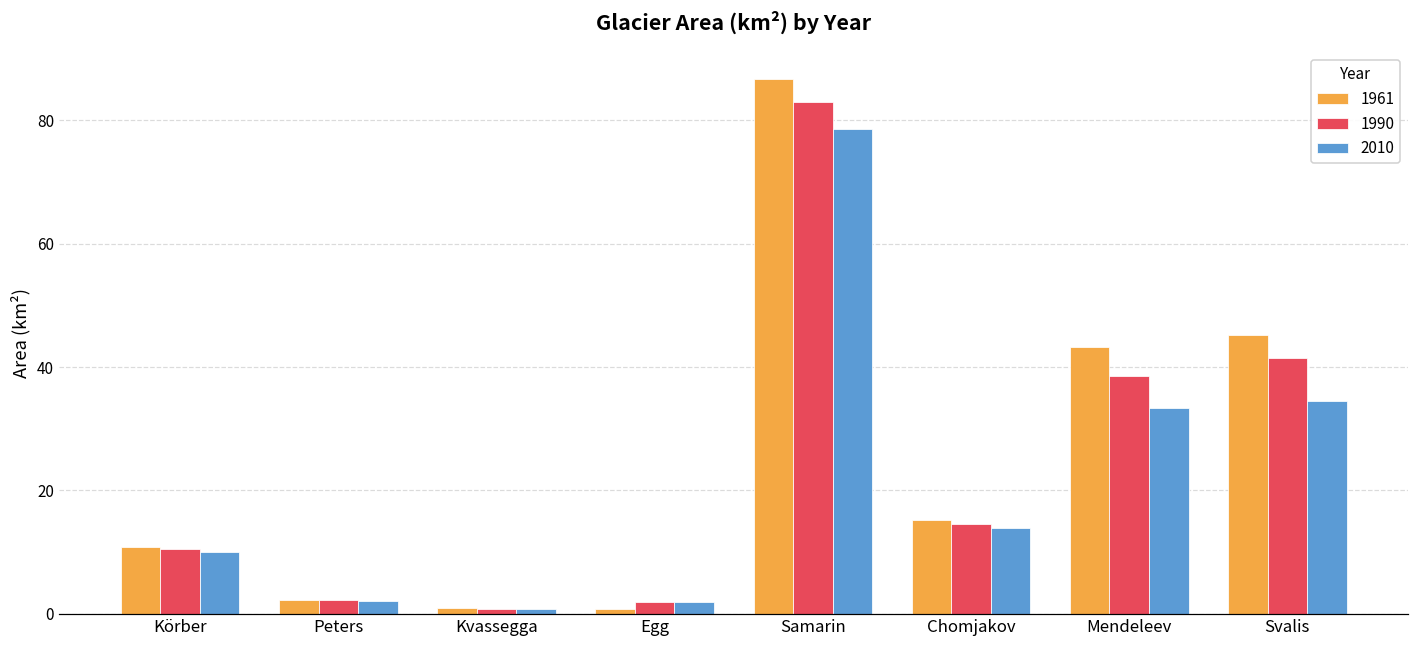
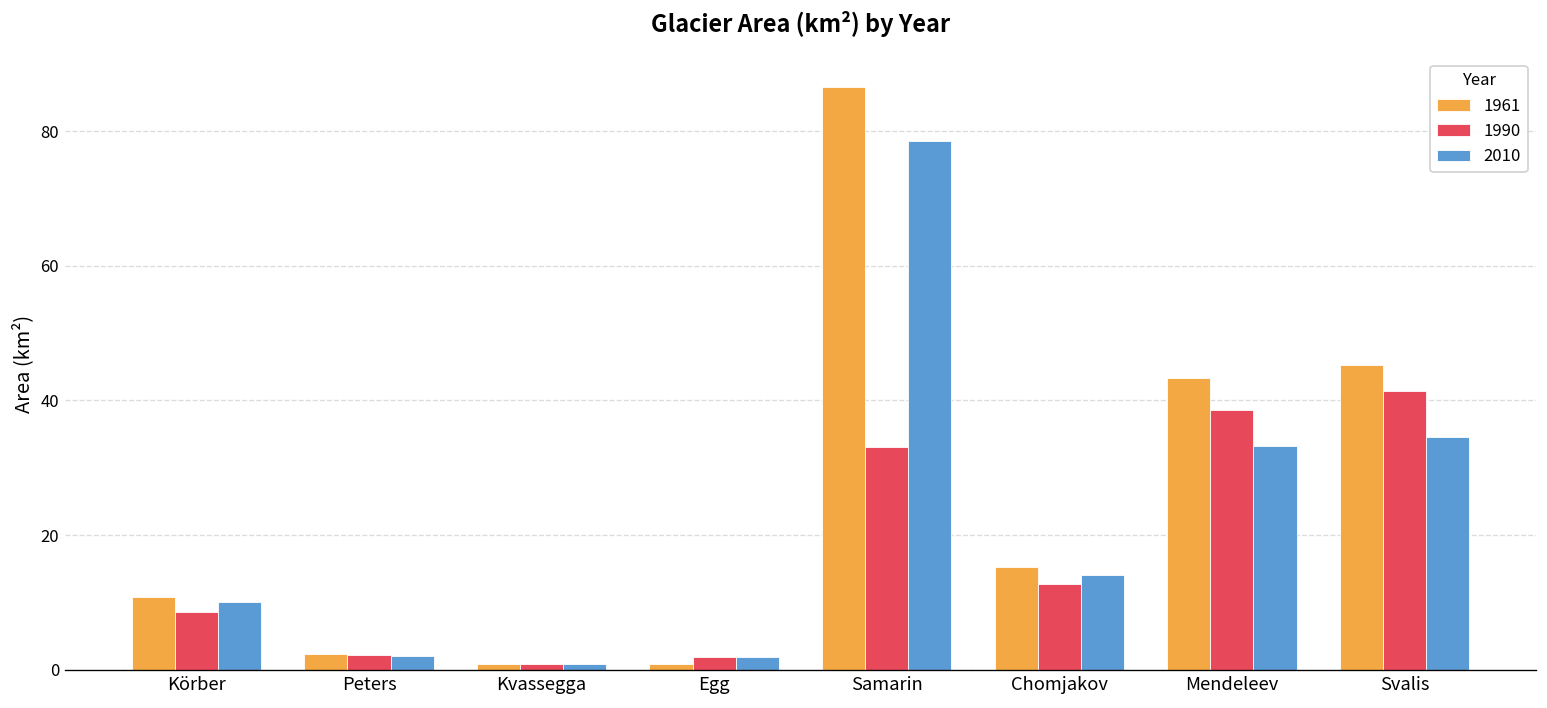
  {
    "1961": {
      "Körber": 11,
      "Peters": 2,
      "Kvassegga": 1,
      "Egg": 1,
      "Samarin": 87,
      "Chomjakov": 15,
      "Mendeleev": 43,
      "Svalis": 45
    },
    "1990": {
-     "Körber": 11,
+     "Körber": 9,
      "Peters": 2,
      "Kvassegga": 1,
      "Egg": 2,
-     "Samarin": 83,
-     "Chomjakov": 15,
+     "Samarin": 33,
+     "Chomjakov": 13,
      "Mendeleev": 39,
      "Svalis": 41
    },
    "2010": {
      "Körber": 10,
      "Peters": 2,
      "Kvassegga": 1,
      "Egg": 2,
      "Samarin": 79,
      "Chomjakov": 14,
      "Mendeleev": 33,
      "Svalis": 35
    }
  }
